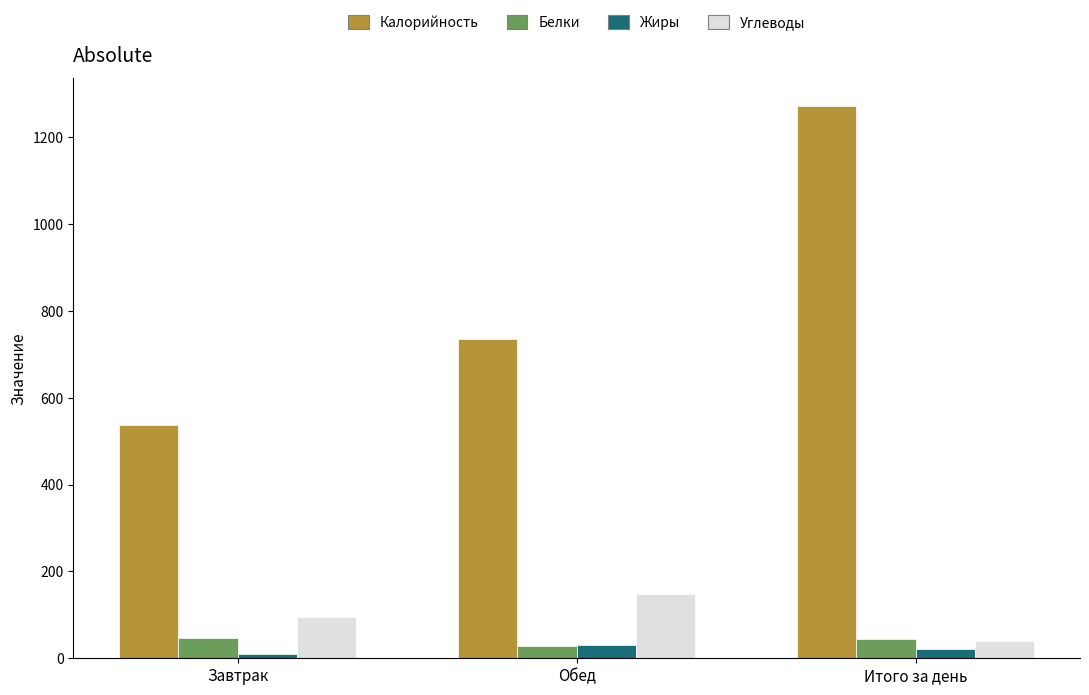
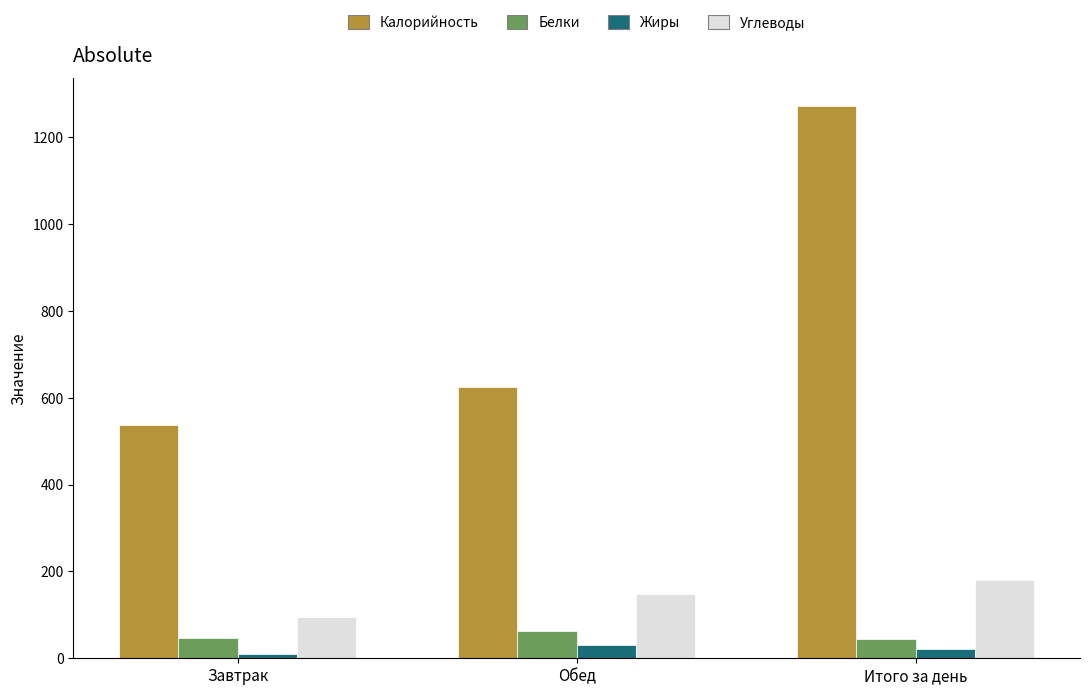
  {
    "Калорийность": {
      "Завтрак": 540,
-     "Обед": 730,
+     "Обед": 620,
      "Итого за день": 1270
    },
    "Белки": {
      "Завтрак": 50,
-     "Обед": 30,
+     "Обед": 60,
      "Итого за день": 50
    },
    "Жиры": {
      "Завтрак": 10,
      "Обед": 30,
      "Итого за день": 20
    },
    "Углеводы": {
      "Завтрак": 90,
      "Обед": 150,
-     "Итого за день": 40
+     "Итого за день": 180
    }
  }
